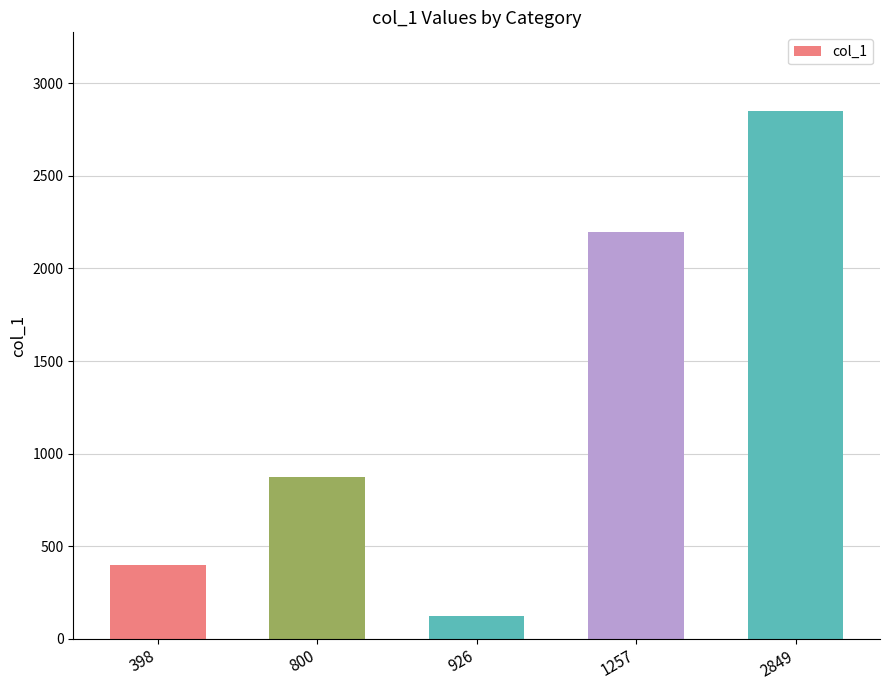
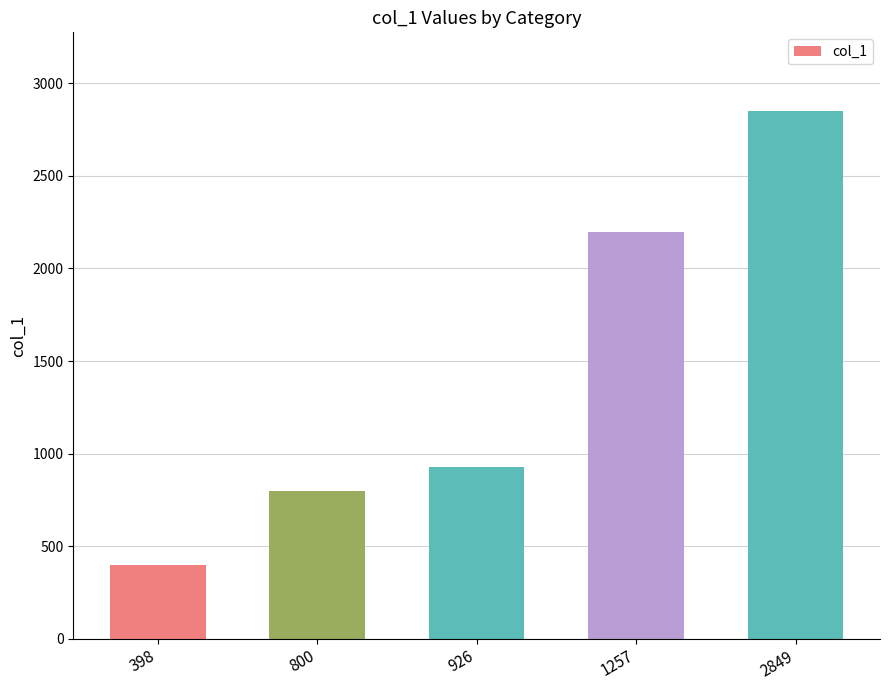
  {
    "398": 400,
-   "800": 870,
-   "926": 120,
+   "800": 800,
+   "926": 930,
    "1257": 2200,
    "2849": 2850
  }
